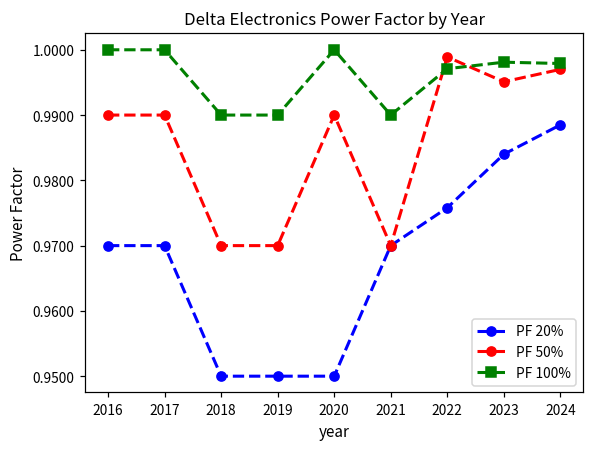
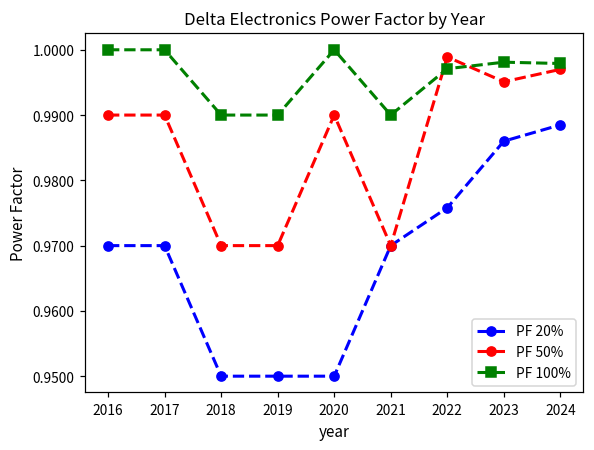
  {
    "PF 20%": {
      "2016": 0.970,
      "2017": 0.970,
      "2018": 0.950,
      "2019": 0.950,
      "2020": 0.950,
      "2022": 0.976,
-     "2023": 0.984,
+     "2023": 0.986,
      "2024": 0.989
    },
    "PF 50%": {
      "2016": 0.990,
      "2017": 0.990,
      "2018": 0.970,
      "2019": 0.970,
      "2020": 0.990,
      "2022": 0.999,
      "2023": 0.995,
      "2024": 0.997
    },
    "PF 100%": {
      "2016": 1.000,
      "2017": 1.000,
      "2018": 0.990,
      "2019": 0.990,
      "2020": 1.000,
      "2021": 0.990,
      "2022": 0.997,
      "2023": 0.998,
      "2024": 0.998
    }
  }
